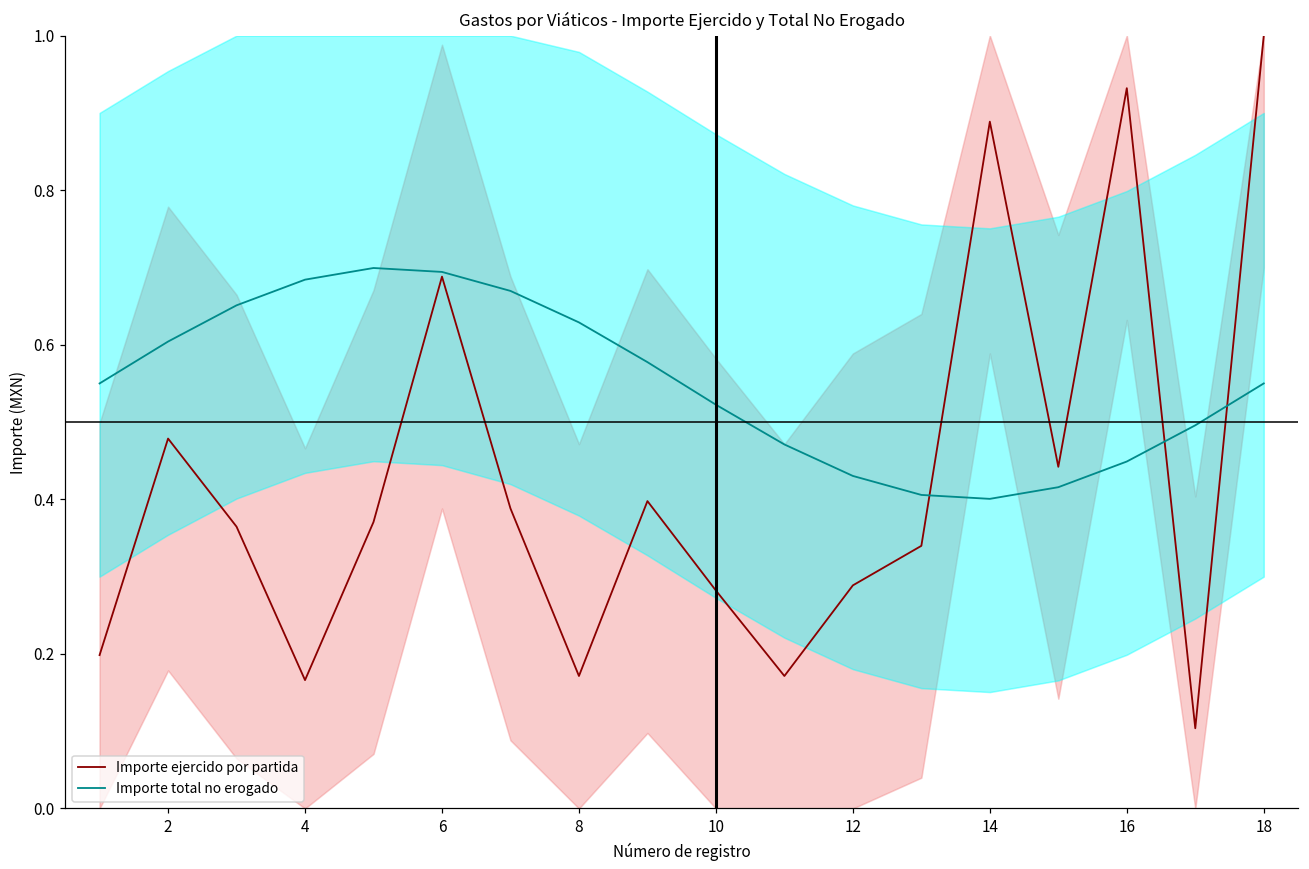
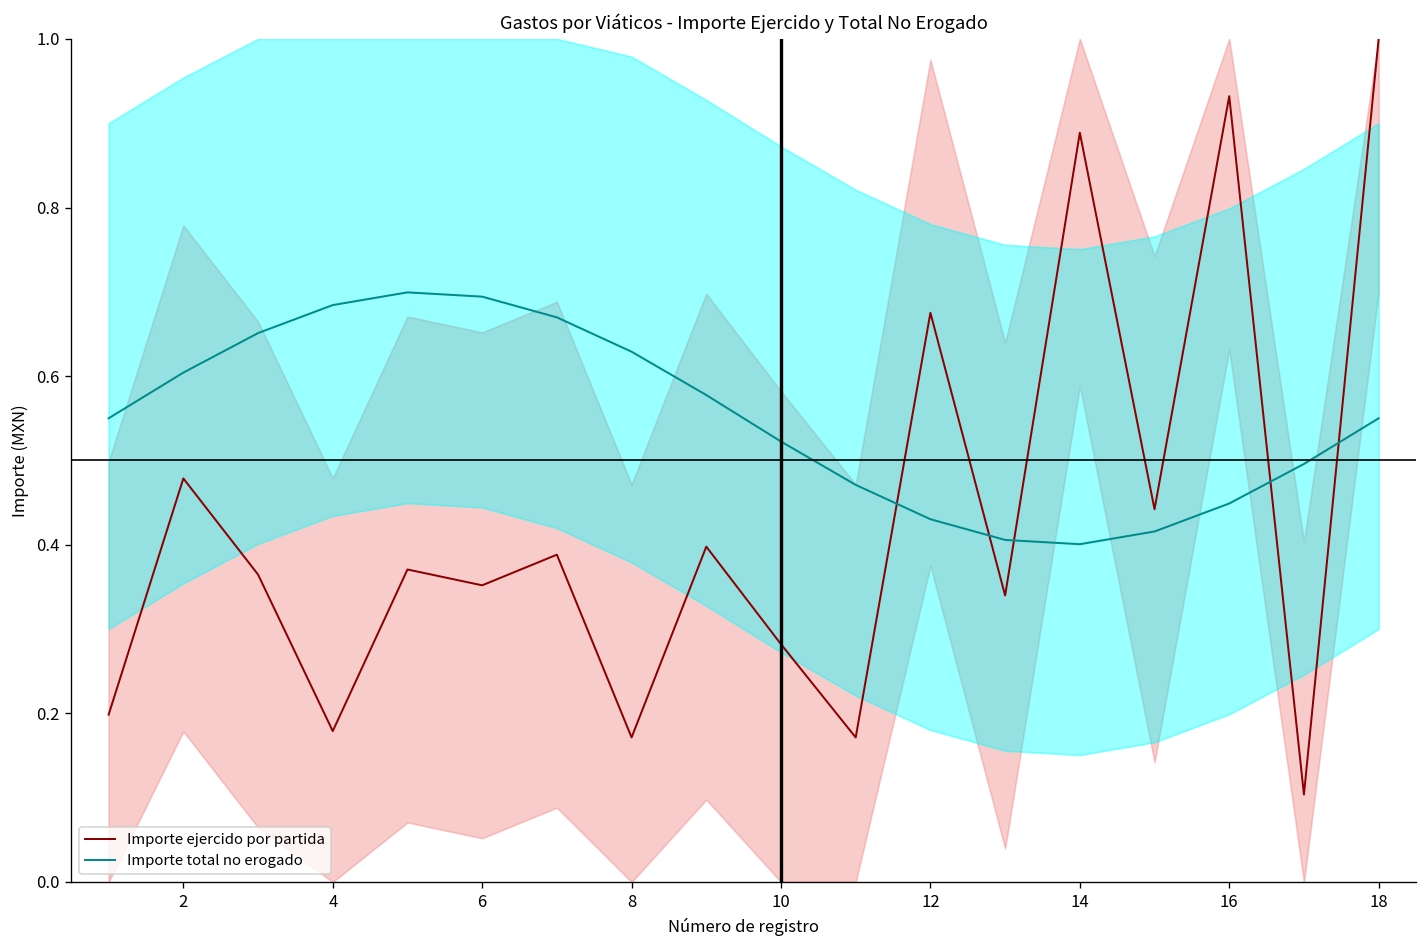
  {
    "Importe ejercido por partida": {
      "2": 0.48,
-     "4": 0.17,
-     "6": 0.69,
+     "4": 0.18,
+     "6": 0.35,
      "8": 0.17,
      "10": 0.28,
-     "12": 0.29,
+     "12": 0.68,
      "14": 0.89,
      "16": 0.93
    },
    "Importe total no erogado": {
      "2": 0.60,
      "4": 0.68,
      "6": 0.69,
      "8": 0.63,
      "10": 0.52,
      "12": 0.43,
      "14": 0.40,
      "16": 0.45,
      "18": 0.55
    }
  }
